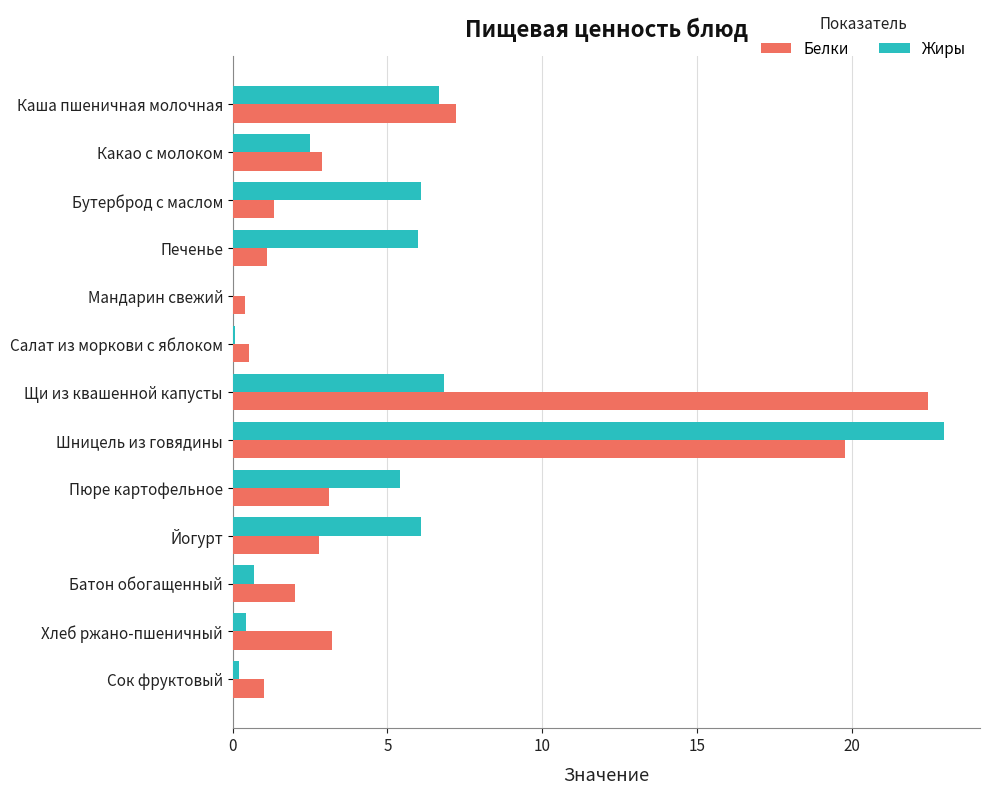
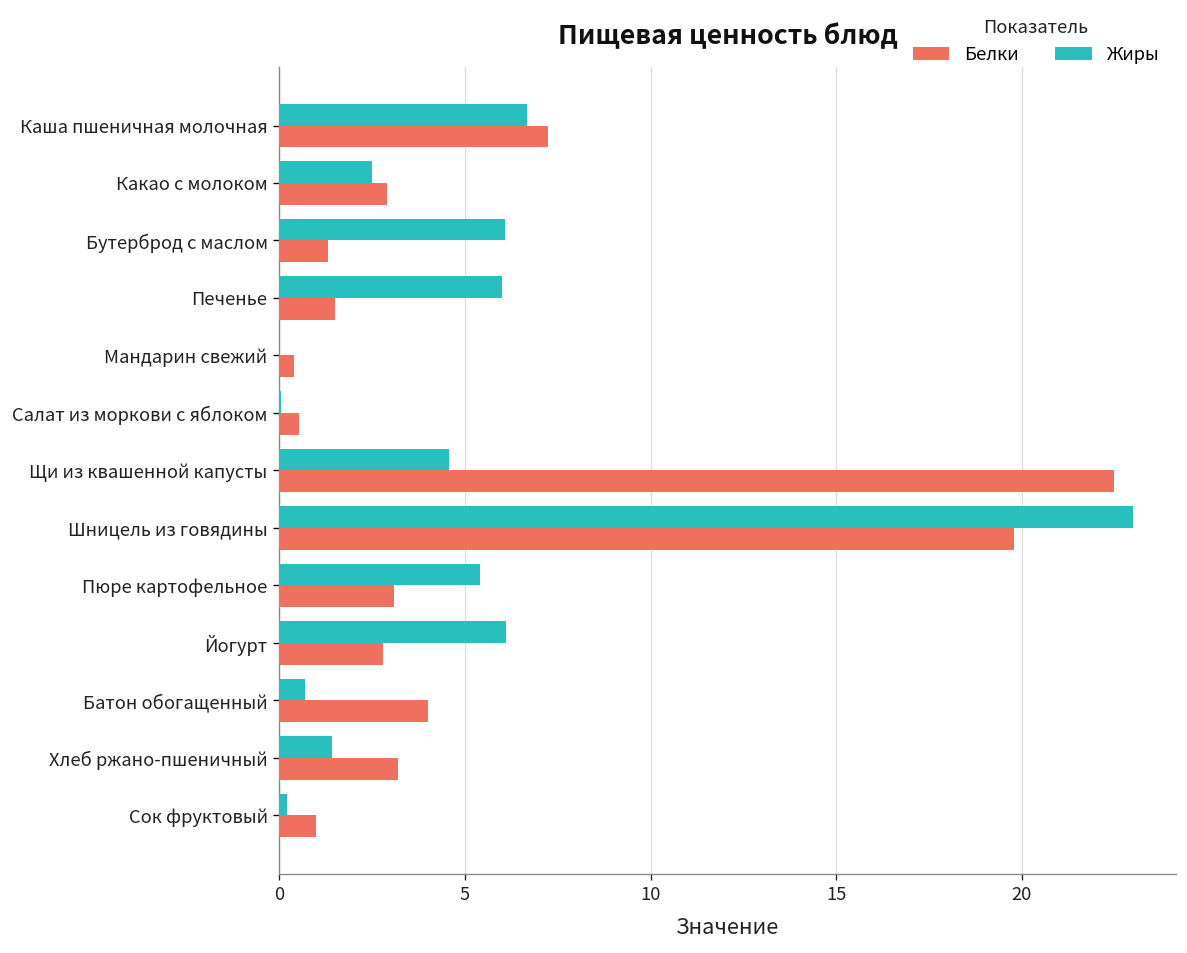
  {
    "Белки": {
      "Каша пшеничная молочная": 7.2,
      "Какао с молоком": 2.9,
      "Бутерброд с маслом": 1.3,
-     "Печенье": 1.1,
+     "Печенье": 1.5,
      "Мандарин свежий": 0.4,
      "Салат из моркови с яблоком": 0.5,
      "Щи из квашенной капусты": 22.5,
      "Шницель из говядины": 19.8,
      "Пюре картофельное": 3.1,
      "Йогурт": 2.8,
-     "Батон обогащенный": 2,
+     "Батон обогащенный": 4,
      "Хлеб ржано-пшеничный": 3.2,
      "Сок фруктовый": 1.0
    },
    "Жиры": {
      "Каша пшеничная молочная": 6.7,
      "Какао с молоком": 2.5,
      "Бутерброд с маслом": 6.1,
      "Печенье": 6.0,
      "Мандарин свежий": 0.0,
-     "Щи из квашенной капусты": 6.8,
+     "Щи из квашенной капусты": 4.6,
      "Шницель из говядины": 23.0,
      "Пюре картофельное": 5.4,
      "Йогурт": 6.1,
      "Батон обогащенный": 0.7,
-     "Хлеб ржано-пшеничный": 0.4,
+     "Хлеб ржано-пшеничный": 1.4,
      "Сок фруктовый": 0.2
    }
  }
